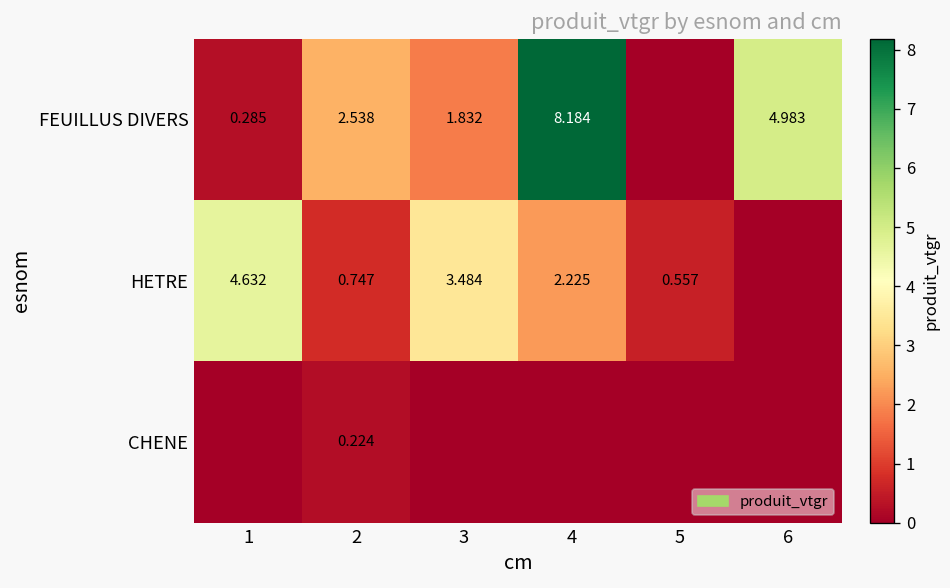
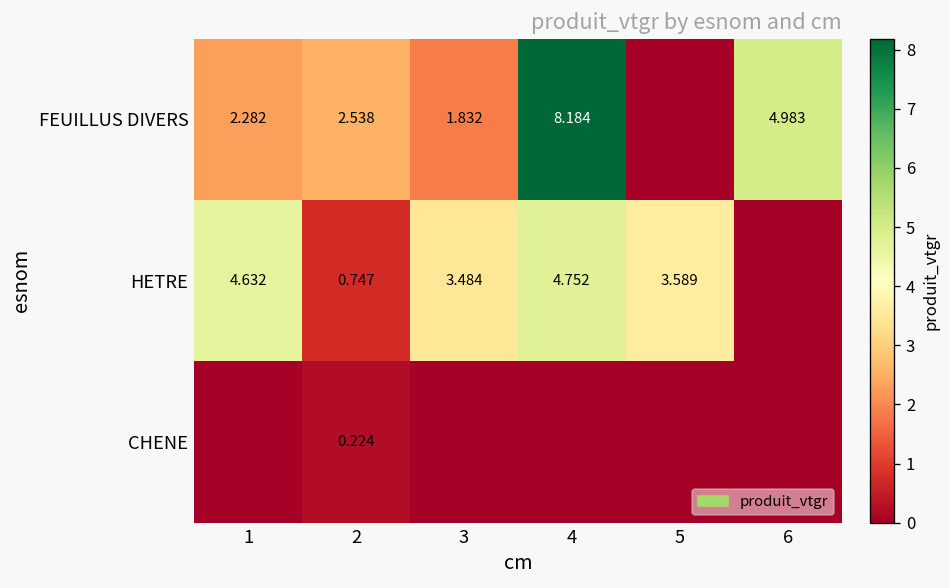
  {
    "FEUILLUS DIVERS": {
-     "1": 0.285,
+     "1": 2.282,
      "2": 2.538,
      "3": 1.832,
      "4": 8.184,
      "6": 4.983
    },
    "HETRE": {
      "1": 4.632,
      "2": 0.747,
      "3": 3.484,
-     "4": 2.225,
-     "5": 0.557
+     "4": 4.752,
+     "5": 3.589
    },
    "CHENE": {
      "2": 0.224
    }
  }
